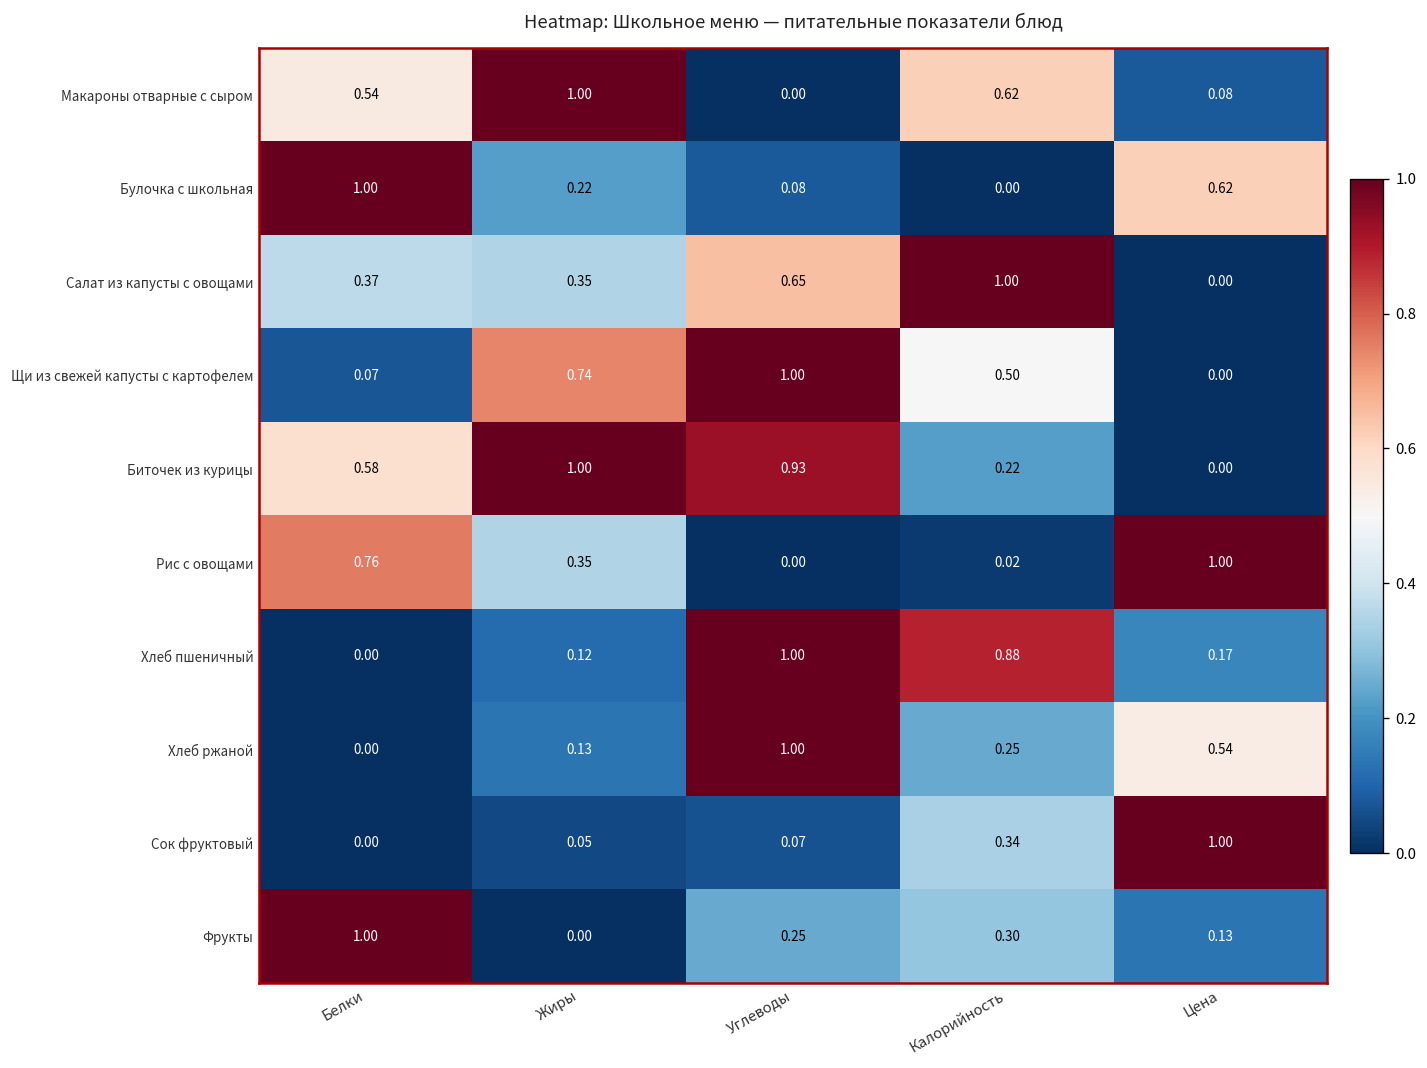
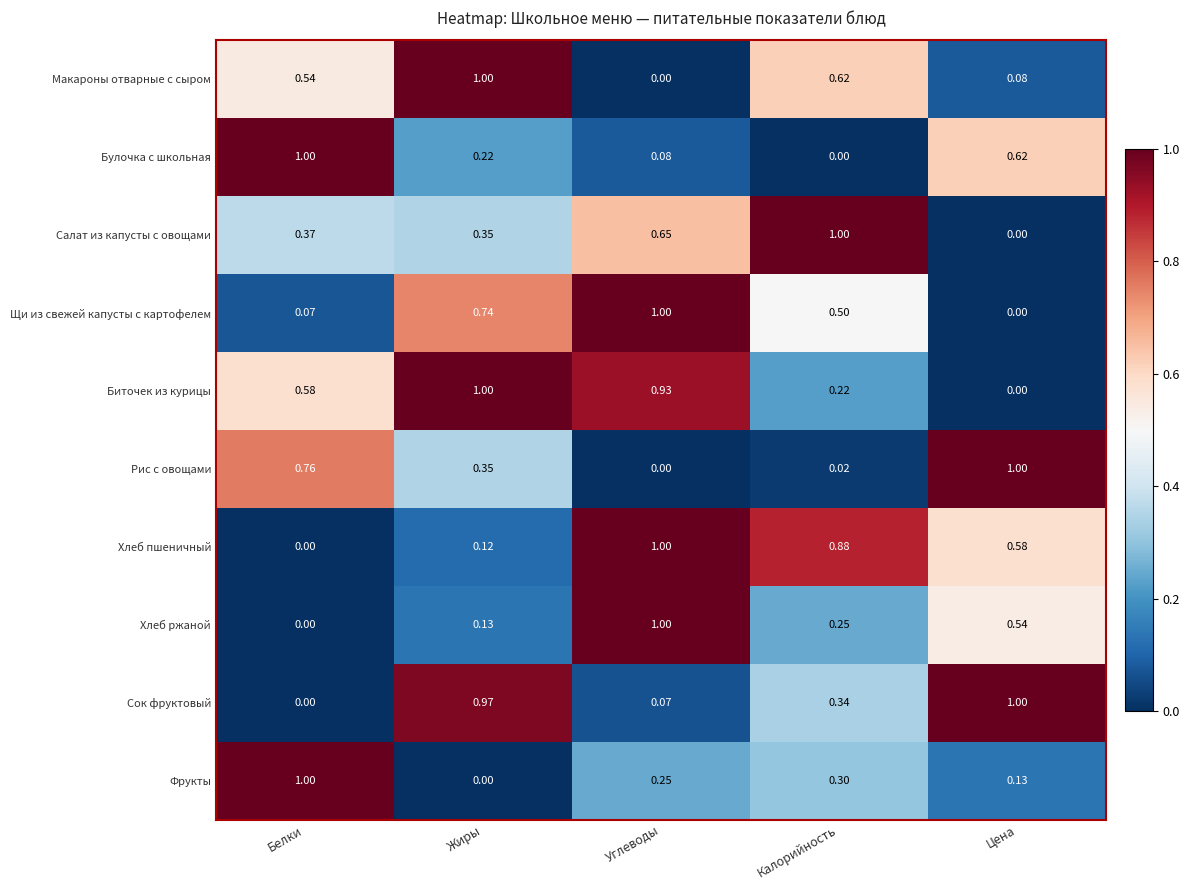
  {
    "Макароны отварные с сыром": {
      "Белки": 0.54,
      "Жиры": 1.00,
      "Углеводы": 0.00,
      "Калорийность": 0.62,
      "Цена": 0.08
    },
    "Булочка с школьная": {
      "Белки": 1.00,
      "Жиры": 0.22,
      "Углеводы": 0.08,
      "Калорийность": 0.00,
      "Цена": 0.62
    },
    "Салат из капусты с овощами": {
      "Белки": 0.37,
      "Жиры": 0.35,
      "Углеводы": 0.65,
      "Калорийность": 1.00,
      "Цена": 0.00
    },
    "Щи из свежей капусты с картофелем": {
      "Белки": 0.07,
      "Жиры": 0.74,
      "Углеводы": 1.00,
      "Калорийность": 0.50,
      "Цена": 0.00
    },
    "Биточек из курицы": {
      "Белки": 0.58,
      "Жиры": 1.00,
      "Углеводы": 0.93,
      "Калорийность": 0.22,
      "Цена": 0.00
    },
    "Рис с овощами": {
      "Белки": 0.76,
      "Жиры": 0.35,
      "Углеводы": 0.00,
      "Калорийность": 0.02,
      "Цена": 1.00
    },
    "Хлеб пшеничный": {
      "Белки": 0.00,
      "Жиры": 0.12,
      "Углеводы": 1.00,
      "Калорийность": 0.88,
-     "Цена": 0.17
+     "Цена": 0.58
    },
    "Хлеб ржаной": {
      "Белки": 0.00,
      "Жиры": 0.13,
      "Углеводы": 1.00,
      "Калорийность": 0.25,
      "Цена": 0.54
    },
    "Сок фруктовый": {
      "Белки": 0.00,
-     "Жиры": 0.05,
+     "Жиры": 0.97,
      "Углеводы": 0.07,
      "Калорийность": 0.34,
      "Цена": 1.00
    },
    "Фрукты": {
      "Белки": 1.00,
      "Жиры": 0.00,
      "Углеводы": 0.25,
      "Калорийность": 0.30,
      "Цена": 0.13
    }
  }
